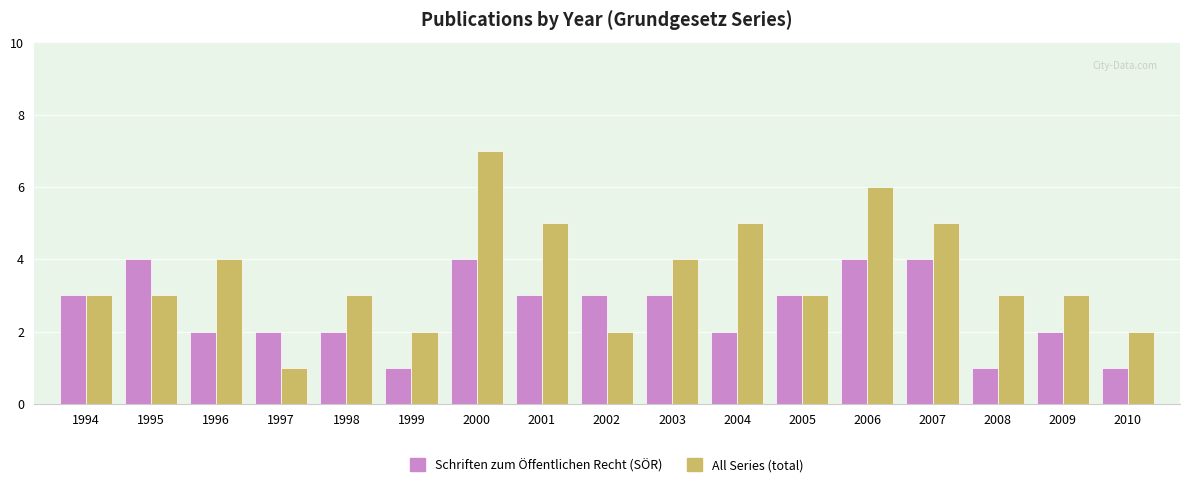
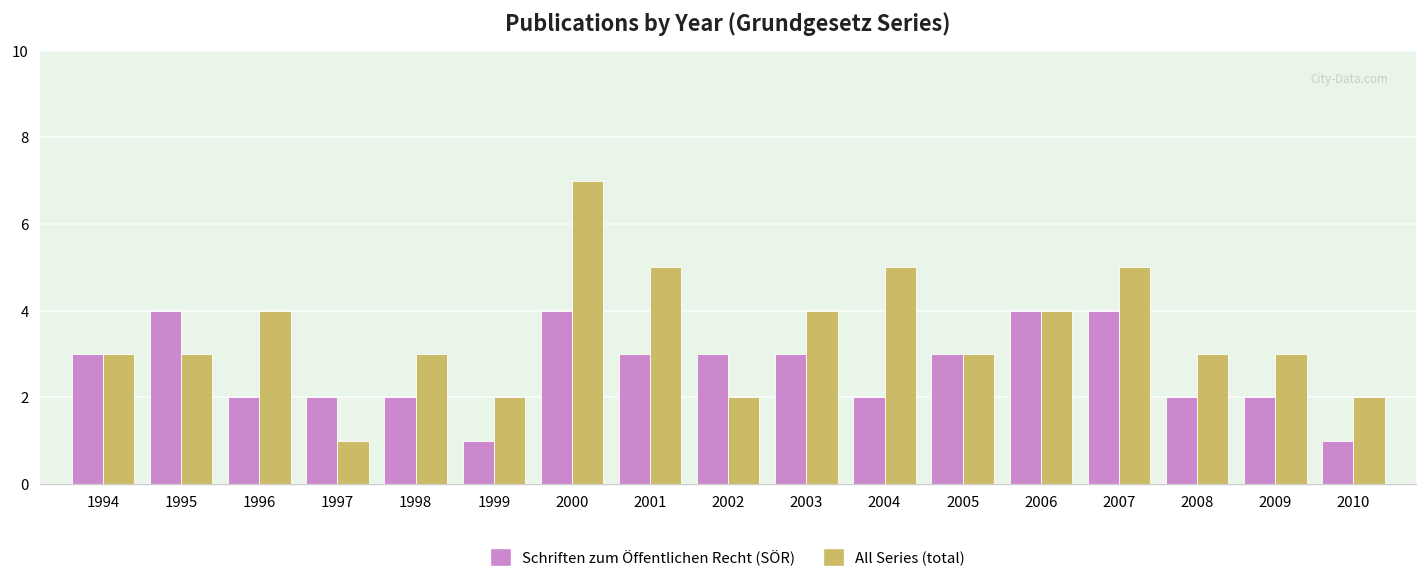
  {
    "Schriften zum Öffentlichen Recht (SÖR)": {
      "1994": 3,
      "1995": 4,
      "1996": 2,
      "1997": 2,
      "1998": 2,
      "1999": 1,
      "2000": 4,
      "2001": 3,
      "2002": 3,
      "2003": 3,
      "2004": 2,
      "2005": 3,
      "2006": 4,
      "2007": 4,
-     "2008": 1,
+     "2008": 2,
      "2009": 2,
      "2010": 1
    },
    "All Series (total)": {
      "1994": 3,
      "1995": 3,
      "1996": 4,
      "1997": 1,
      "1998": 3,
      "1999": 2,
      "2000": 7,
      "2001": 5,
      "2002": 2,
      "2003": 4,
      "2004": 5,
      "2005": 3,
-     "2006": 6,
+     "2006": 4,
      "2007": 5,
      "2008": 3,
      "2009": 3,
      "2010": 2
    }
  }
